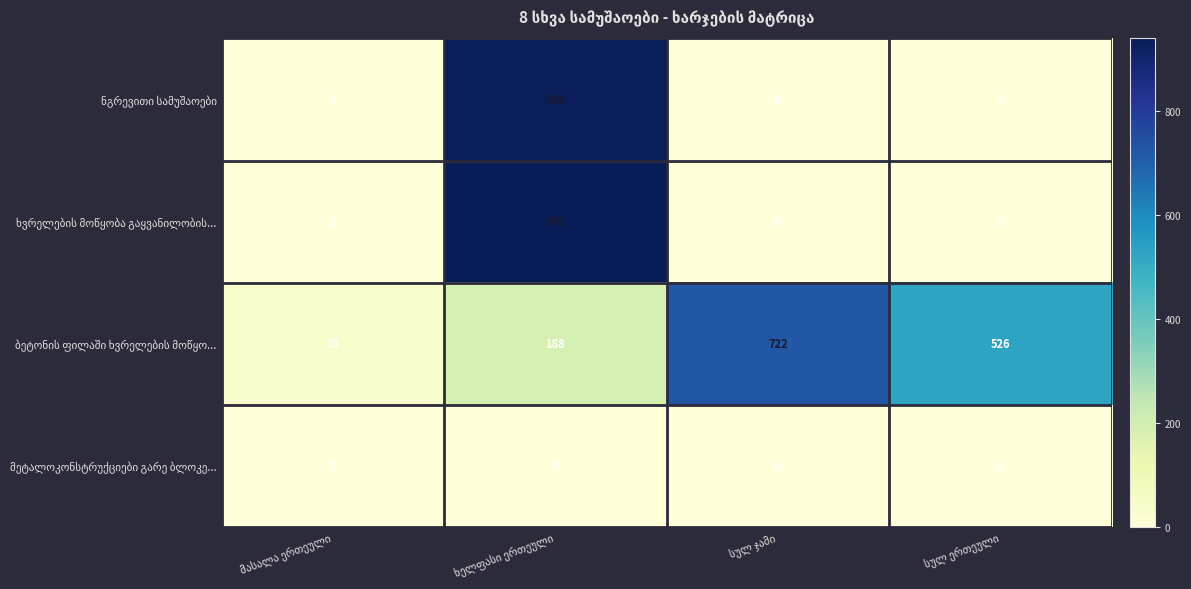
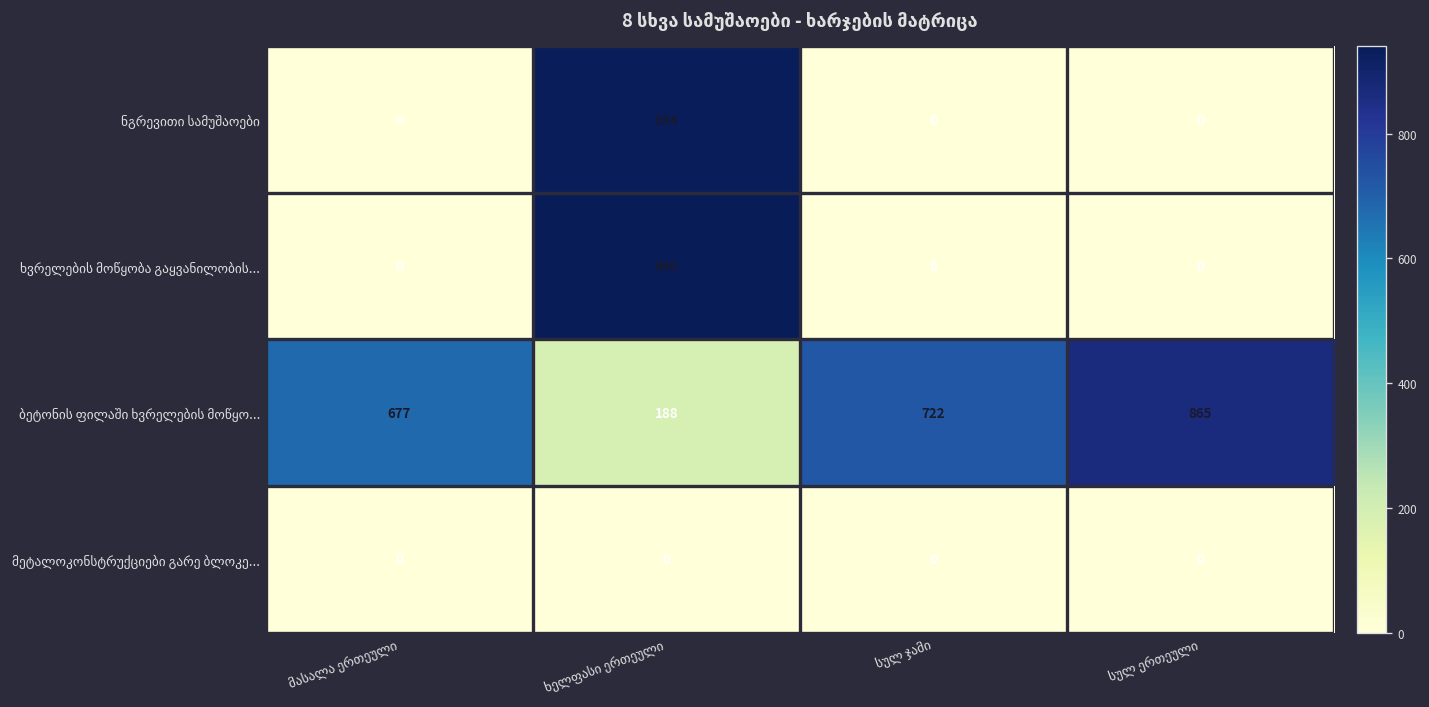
  {
    "ბეტონის ფილაში ხვრელების მოწყო...": {
-     "მასალა ერთეული": 38,
+     "მასალა ერთეული": 677,
      "ხელფასი ერთეული": 188,
      "სულ ჯამი": 722,
-     "სულ ერთეული": 526
+     "სულ ერთეული": 865
    }
  }
